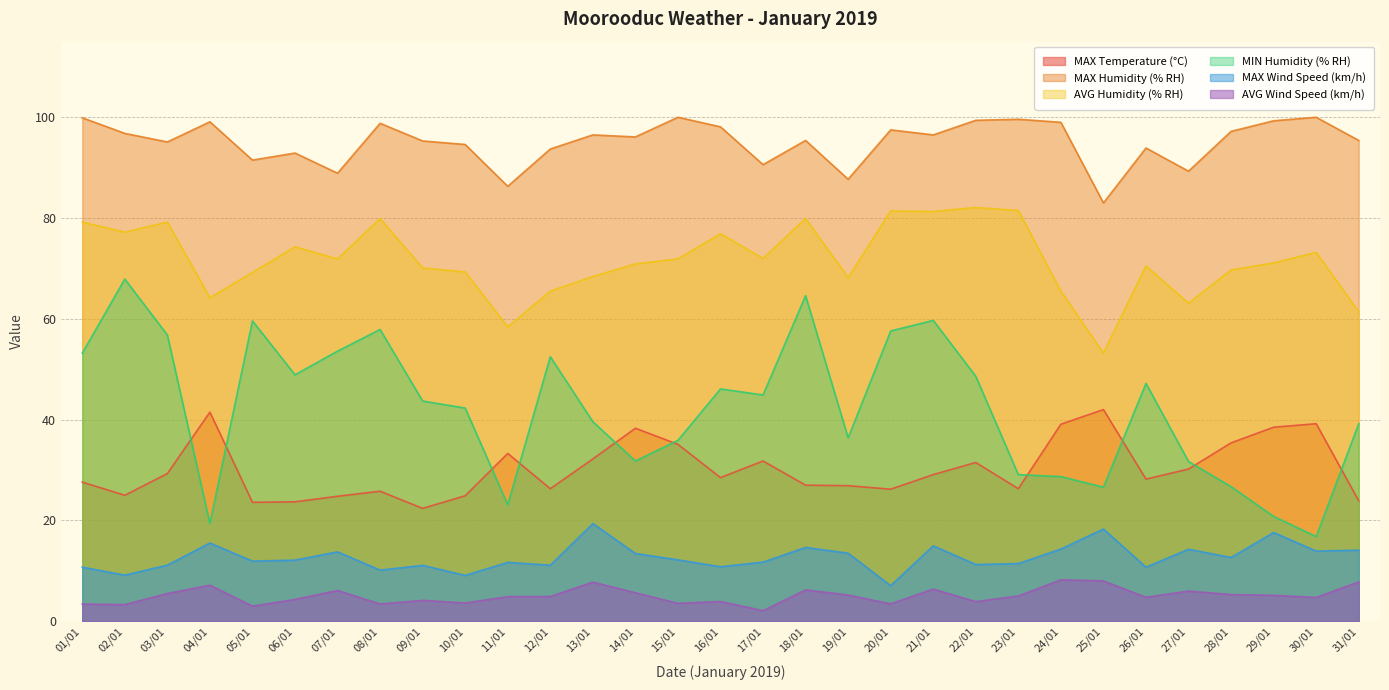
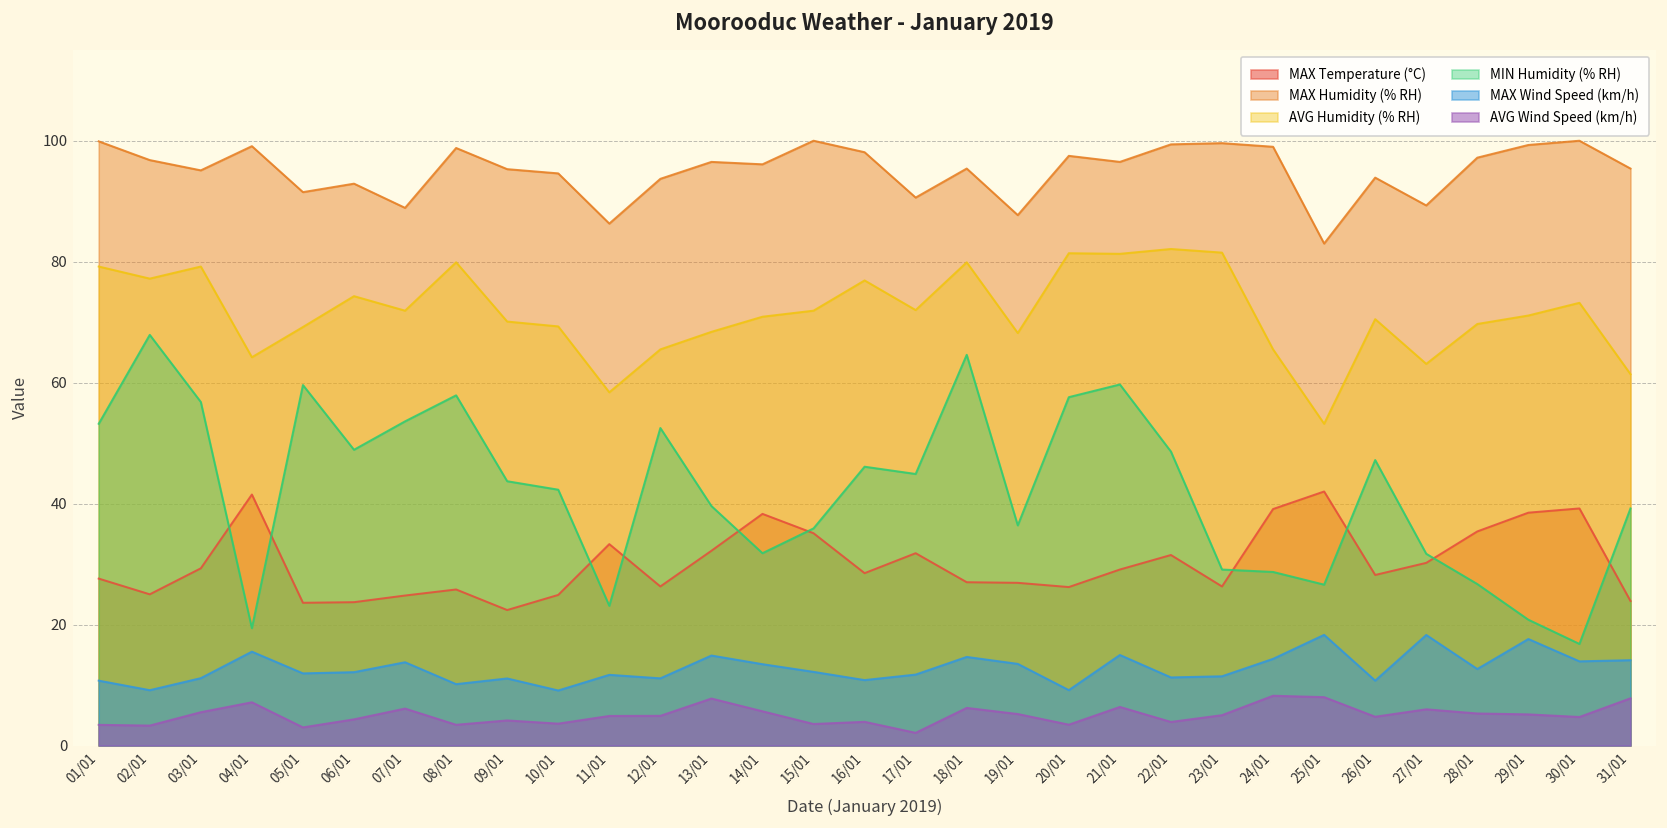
  {
    "MIN Humidity (% RH)": {
      "01/01": 53,
      "02/01": 68,
      "03/01": 57,
      "04/01": 19,
      "05/01": 60,
      "06/01": 49,
      "07/01": 54,
      "08/01": 58,
      "09/01": 44,
      "10/01": 42,
      "11/01": 23,
      "12/01": 53,
      "13/01": 40,
      "14/01": 32,
      "15/01": 36,
      "16/01": 46,
      "17/01": 45,
      "18/01": 65,
      "19/01": 36,
      "20/01": 58,
      "21/01": 60,
      "22/01": 49,
      "23/01": 29,
      "24/01": 29,
      "25/01": 27,
      "26/01": 47,
      "27/01": 32,
      "28/01": 27,
      "29/01": 21,
      "30/01": 17,
      "31/01": 39
    },
    "MAX Wind Speed (km/h)": {
      "01/01": 11,
      "02/01": 9,
      "03/01": 11,
      "04/01": 16,
      "05/01": 12,
      "06/01": 12,
      "07/01": 14,
      "08/01": 10,
      "09/01": 11,
      "10/01": 9,
      "11/01": 12,
      "12/01": 11,
-     "13/01": 19,
+     "13/01": 15,
      "14/01": 13,
      "15/01": 12,
      "16/01": 11,
      "17/01": 12,
      "18/01": 15,
      "19/01": 14,
-     "20/01": 7,
+     "20/01": 9,
      "21/01": 15,
      "22/01": 11,
      "23/01": 11,
      "24/01": 14,
      "25/01": 18,
      "26/01": 11,
-     "27/01": 14,
+     "27/01": 18,
      "28/01": 13,
      "29/01": 18,
      "30/01": 14,
      "31/01": 14
    },
    "AVG Wind Speed (km/h)": {
      "01/01": 3,
      "02/01": 3,
      "03/01": 6,
      "04/01": 7,
      "05/01": 3,
      "06/01": 4,
      "07/01": 6,
      "08/01": 3,
      "09/01": 4,
      "10/01": 4,
      "11/01": 5,
      "12/01": 5,
      "13/01": 8,
      "14/01": 6,
      "15/01": 4,
      "16/01": 4,
      "17/01": 2,
      "18/01": 6,
      "19/01": 5,
      "20/01": 3,
      "21/01": 6,
      "22/01": 4,
      "23/01": 5,
      "24/01": 8,
      "25/01": 8,
      "26/01": 5,
      "27/01": 6,
      "28/01": 5,
      "29/01": 5,
      "30/01": 5,
      "31/01": 8
    }
  }
